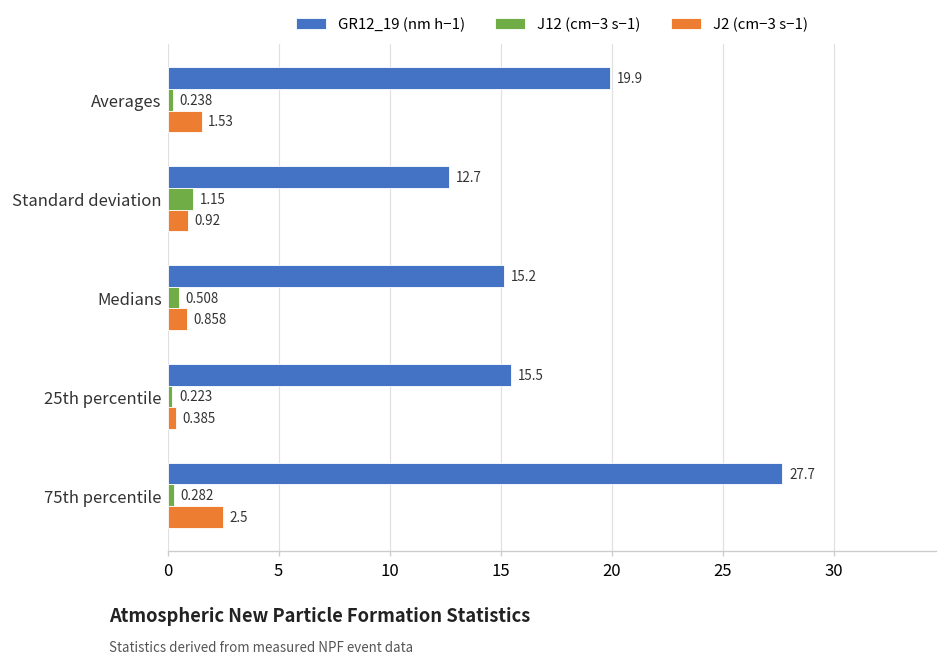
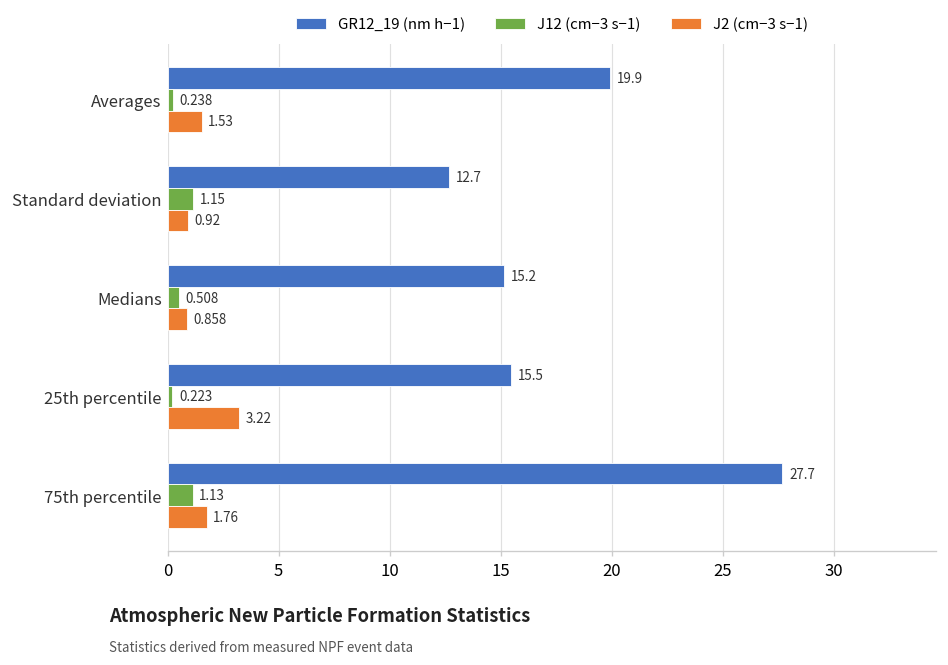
  {
    "GR12_19 (nm h−1)": {
      "Averages": 19.9,
      "Standard deviation": 12.7,
      "Medians": 15.2,
      "25th percentile": 15.5,
      "75th percentile": 27.7
    },
    "J12 (cm−3 s−1)": {
      "Averages": 0.238,
      "Standard deviation": 1.15,
      "Medians": 0.508,
      "25th percentile": 0.223,
-     "75th percentile": 0.282
+     "75th percentile": 1.13
    },
    "J2 (cm−3 s−1)": {
      "Averages": 1.53,
      "Standard deviation": 0.92,
      "Medians": 0.858,
-     "25th percentile": 0.385,
-     "75th percentile": 2.5
+     "25th percentile": 3.22,
+     "75th percentile": 1.76
    }
  }
